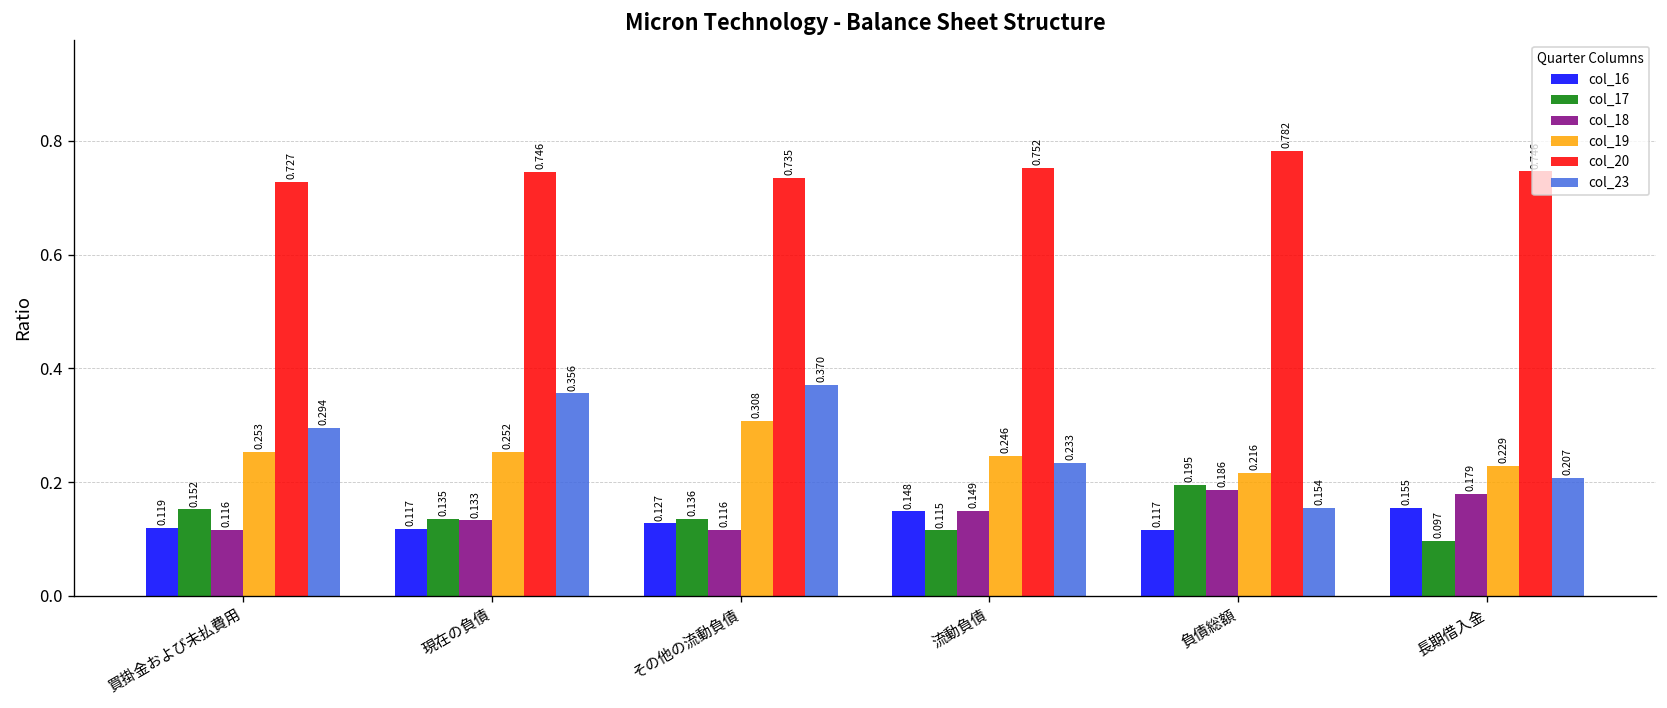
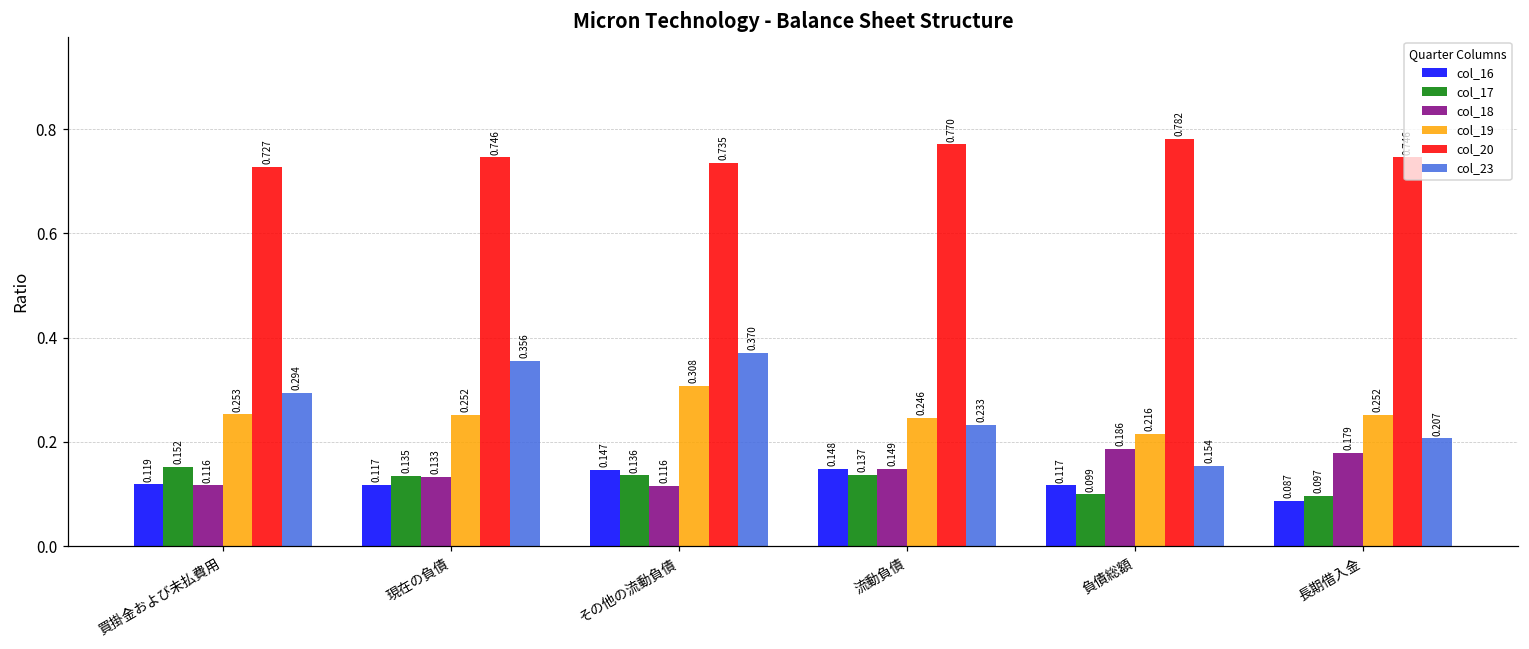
  {
    "col_16": {
      "買掛金および未払費用": 0.119,
      "現在の負債": 0.117,
-     "その他の流動負債": 0.127,
+     "その他の流動負債": 0.147,
      "流動負債": 0.148,
      "負債総額": 0.117,
-     "長期借入金": 0.155
+     "長期借入金": 0.087
    },
    "col_17": {
      "買掛金および未払費用": 0.152,
      "現在の負債": 0.135,
      "その他の流動負債": 0.136,
-     "流動負債": 0.115,
-     "負債総額": 0.195,
+     "流動負債": 0.137,
+     "負債総額": 0.099,
      "長期借入金": 0.097
    },
    "col_18": {
      "買掛金および未払費用": 0.116,
      "現在の負債": 0.133,
      "その他の流動負債": 0.116,
      "流動負債": 0.149,
      "負債総額": 0.186,
      "長期借入金": 0.179
    },
    "col_19": {
      "買掛金および未払費用": 0.253,
      "現在の負債": 0.252,
      "その他の流動負債": 0.308,
      "流動負債": 0.246,
      "負債総額": 0.216,
-     "長期借入金": 0.229
+     "長期借入金": 0.252
    },
    "col_20": {
      "買掛金および未払費用": 0.727,
      "現在の負債": 0.746,
      "その他の流動負債": 0.735,
-     "流動負債": 0.752,
+     "流動負債": 0.770,
      "負債総額": 0.782
    },
    "col_23": {
      "買掛金および未払費用": 0.294,
      "現在の負債": 0.356,
      "その他の流動負債": 0.370,
      "流動負債": 0.233,
      "負債総額": 0.154,
      "長期借入金": 0.207
    }
  }
